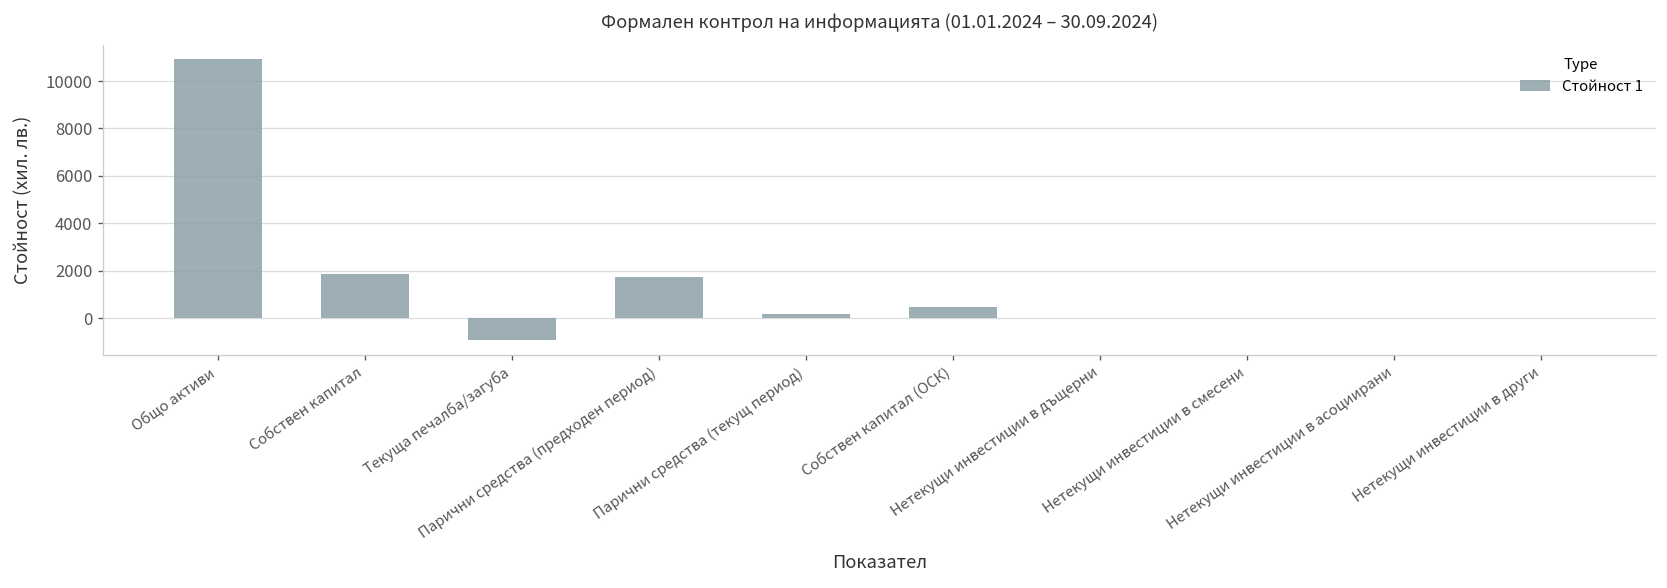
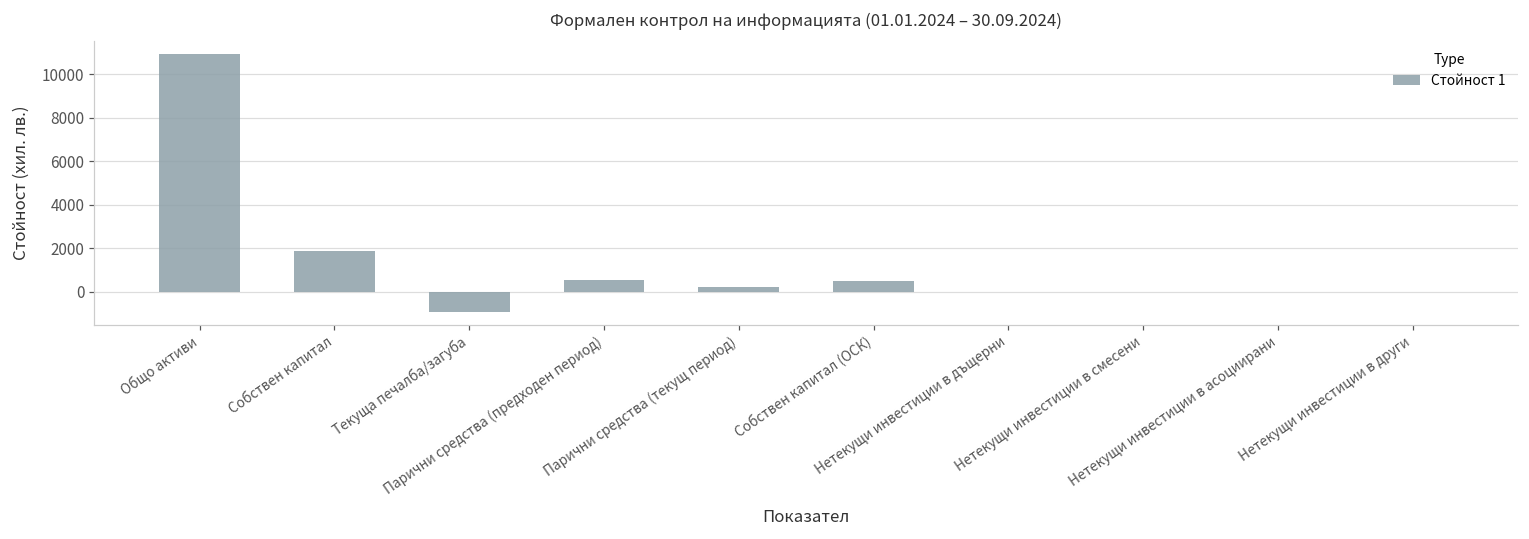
  {
    "Общо активи": 10900,
    "Собствен капитал": 1900,
    "Текуща печалба/загуба": -900,
-   "Парични средства (предходен период)": 1700,
+   "Парични средства (предходен период)": 600,
    "Парични средства (текущ период)": 200,
    "Собствен капитал (ОСК)": 500,
    "Нетекущи инвестиции в дъщерни": 0,
    "Нетекущи инвестиции в смесени": 0,
    "Нетекущи инвестиции в асоциирани": 0,
    "Нетекущи инвестиции в други": 0
  }
